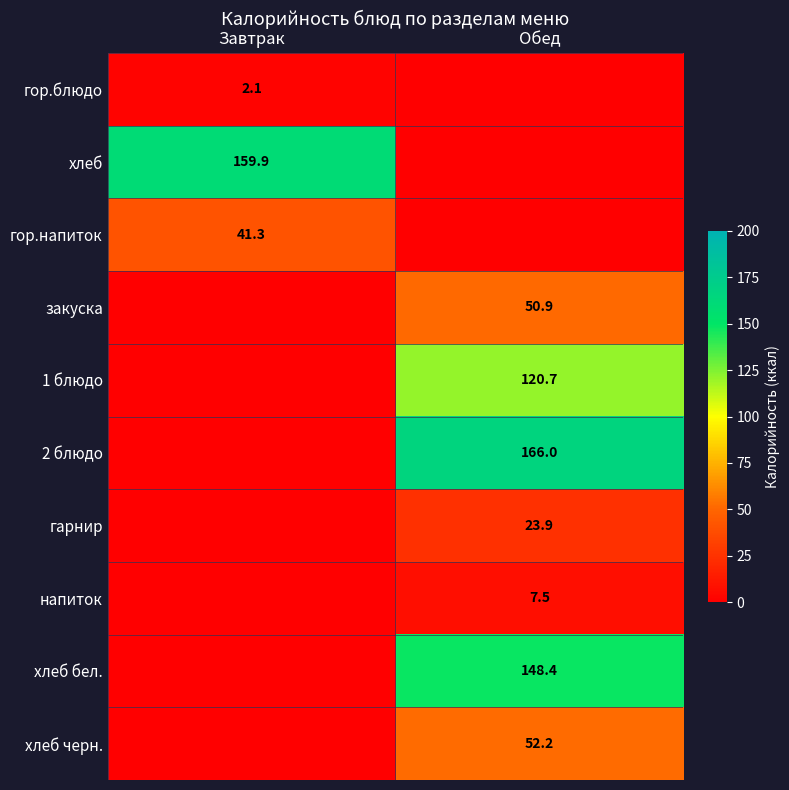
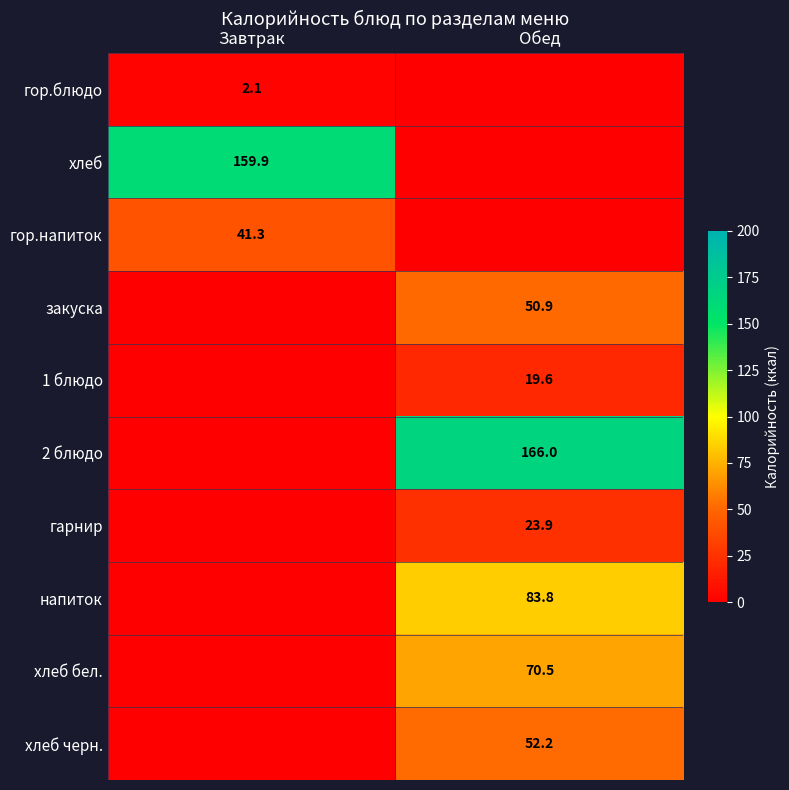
  {
    "гор.блюдо": {
      "Завтрак": 2.1
    },
    "хлеб": {
      "Завтрак": 159.9
    },
    "гор.напиток": {
      "Завтрак": 41.3
    },
    "закуска": {
      "Обед": 50.9
    },
    "1 блюдо": {
-     "Обед": 120.7
+     "Обед": 19.6
    },
    "2 блюдо": {
      "Обед": 166.0
    },
    "гарнир": {
      "Обед": 23.9
    },
    "напиток": {
-     "Обед": 7.5
+     "Обед": 83.8
    },
    "хлеб бел.": {
-     "Обед": 148.4
+     "Обед": 70.5
    },
    "хлеб черн.": {
      "Обед": 52.2
    }
  }
